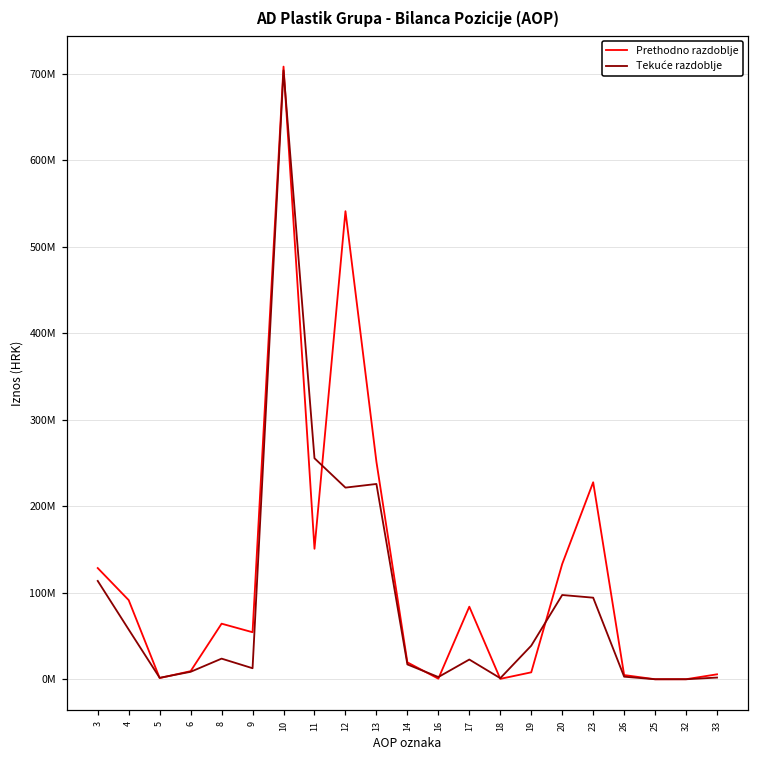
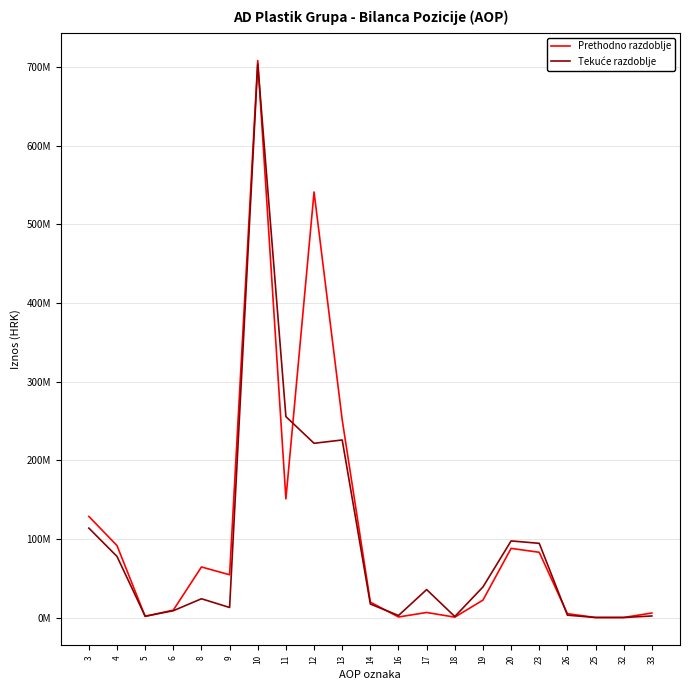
  {
    "Prethodno razdoblje": {
      "3": 130000000,
      "4": 90000000,
      "8": 60000000,
      "9": 50000000,
      "10": 710000000,
      "11": 150000000,
      "12": 540000000,
      "13": 250000000,
-     "17": 80000000,
-     "19": 10000000,
-     "20": 130000000,
-     "23": 230000000,
+     "17": 10000000,
+     "19": 20000000,
+     "20": 90000000,
+     "23": 80000000,
      "33": 10000000
    },
    "Tekuće razdoblje": {
      "3": 110000000,
-     "4": 60000000,
+     "4": 80000000,
      "8": 20000000,
      "9": 10000000,
      "10": 700000000,
      "11": 260000000,
      "12": 220000000,
      "13": 230000000,
-     "17": 20000000,
+     "17": 40000000,
      "19": 40000000,
      "20": 100000000,
      "23": 90000000,
      "33": 0
    }
  }
